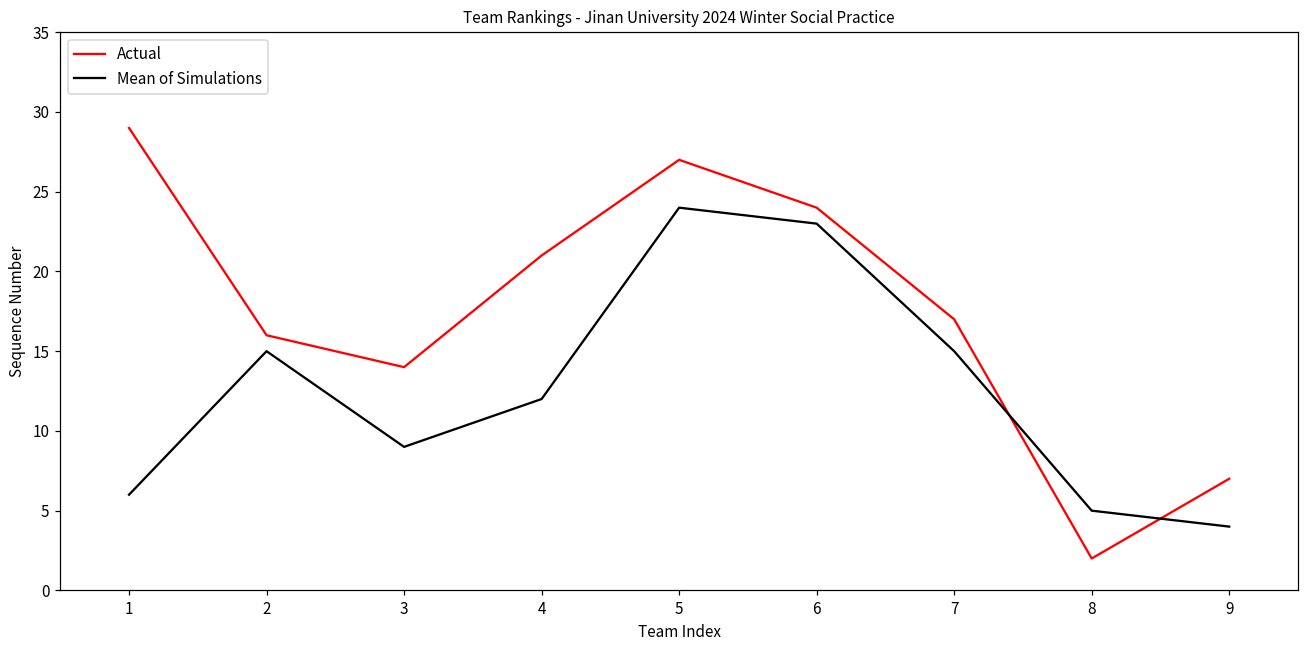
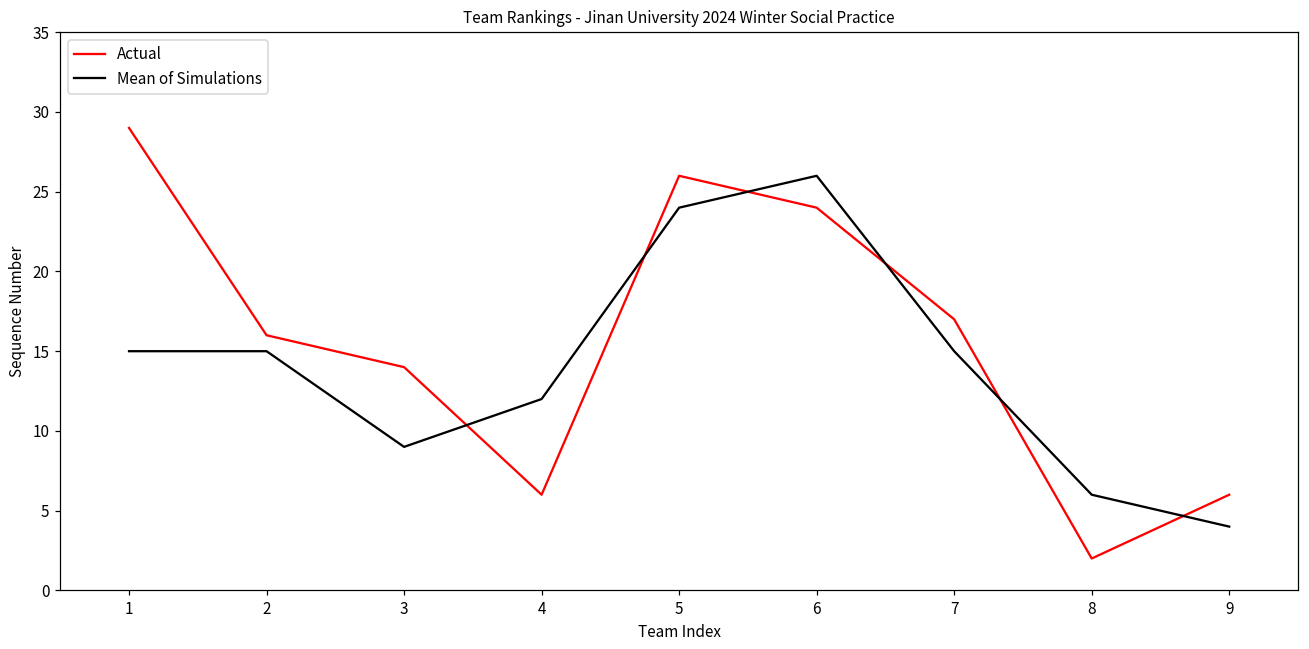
  {
    "Actual": {
      "1": 29,
      "2": 16,
      "3": 14,
-     "4": 21,
-     "5": 27,
+     "4": 6,
+     "5": 26,
      "6": 24,
      "7": 17,
      "8": 2,
-     "9": 7
+     "9": 6
    },
    "Mean of Simulations": {
-     "1": 6,
+     "1": 15,
      "2": 15,
      "3": 9,
      "4": 12,
      "5": 24,
-     "6": 23,
+     "6": 26,
      "7": 15,
-     "8": 5,
+     "8": 6,
      "9": 4
    }
  }
